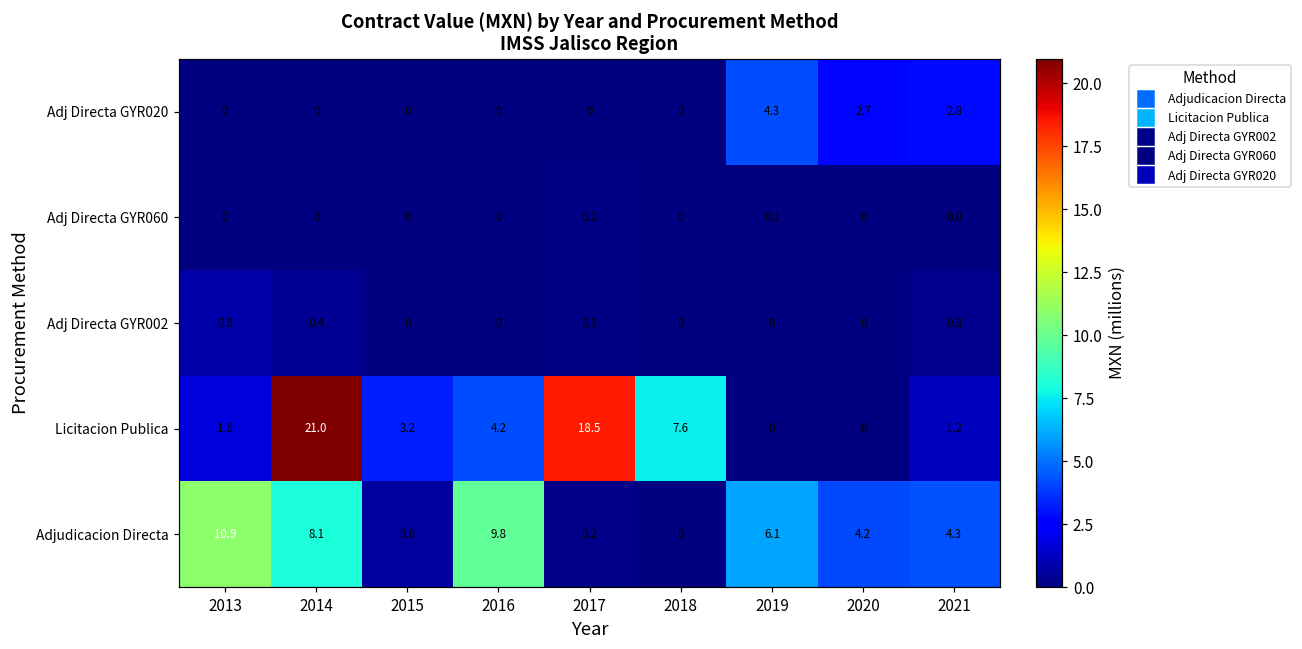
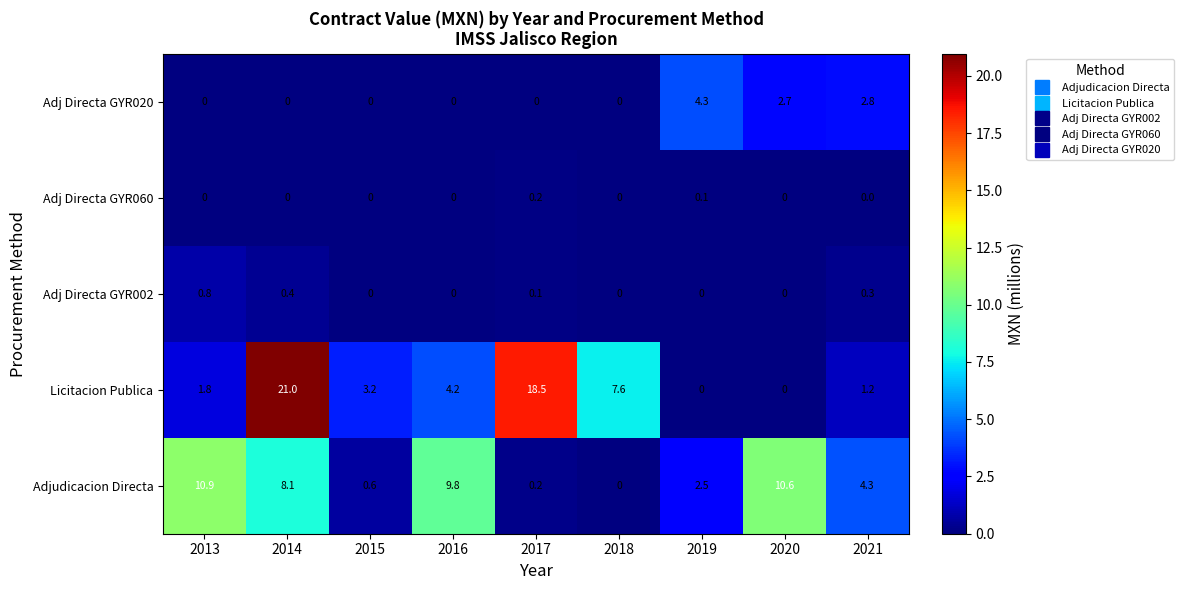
  {
    "Adj Directa GYR020": {
      "2013": 0,
      "2014": 0,
      "2015": 0,
      "2016": 0,
      "2017": 0,
      "2018": 0,
      "2019": 4.3,
      "2020": 2.7,
      "2021": 2.8
    },
    "Adj Directa GYR060": {
      "2013": 0,
      "2014": 0,
      "2015": 0,
      "2016": 0,
      "2017": 0.2,
      "2018": 0,
      "2019": 0.1,
      "2020": 0,
      "2021": 0.0
    },
    "Adj Directa GYR002": {
      "2013": 0.8,
      "2014": 0.4,
      "2015": 0,
      "2016": 0,
      "2017": 0.1,
      "2018": 0,
      "2019": 0,
      "2020": 0,
      "2021": 0.3
    },
    "Licitacion Publica": {
      "2013": 1.8,
      "2014": 21.0,
      "2015": 3.2,
      "2016": 4.2,
      "2017": 18.5,
      "2018": 7.6,
      "2019": 0,
      "2020": 0,
      "2021": 1.2
    },
    "Adjudicacion Directa": {
      "2013": 10.9,
      "2014": 8.1,
      "2015": 0.6,
      "2016": 9.8,
      "2017": 0.2,
      "2018": 0,
-     "2019": 6.1,
-     "2020": 4.2,
+     "2019": 2.5,
+     "2020": 10.6,
      "2021": 4.3
    }
  }
